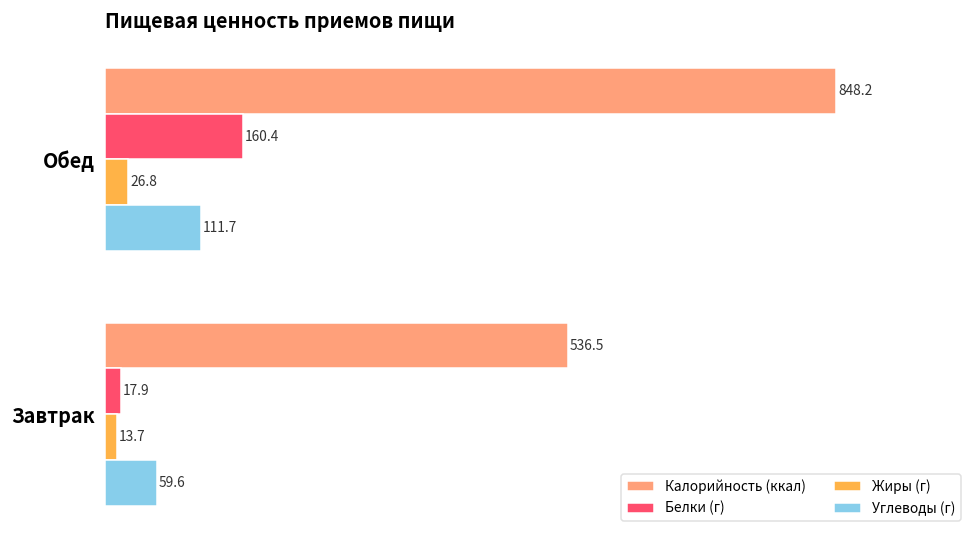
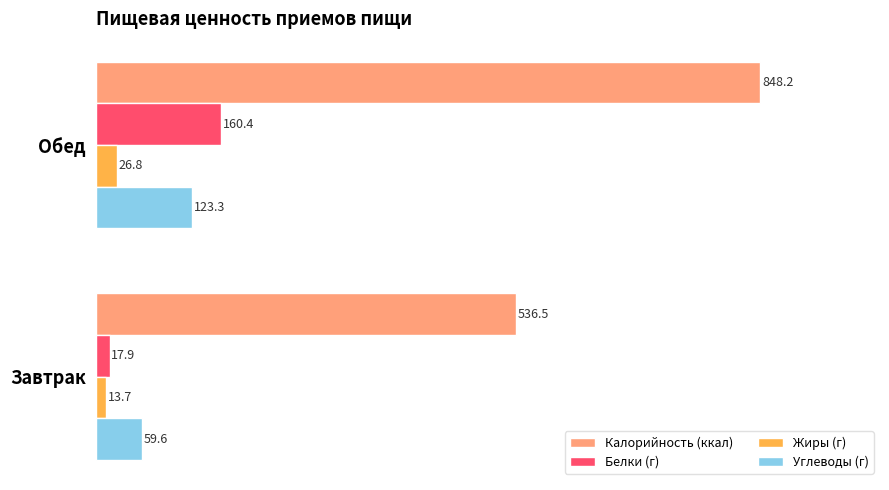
  {
    "Белки (г)": {
      "Обед": 160.4,
      "Завтрак": 17.9
    },
    "Углеводы (г)": {
-     "Обед": 111.7,
+     "Обед": 123.3,
      "Завтрак": 59.6
    }
  }
